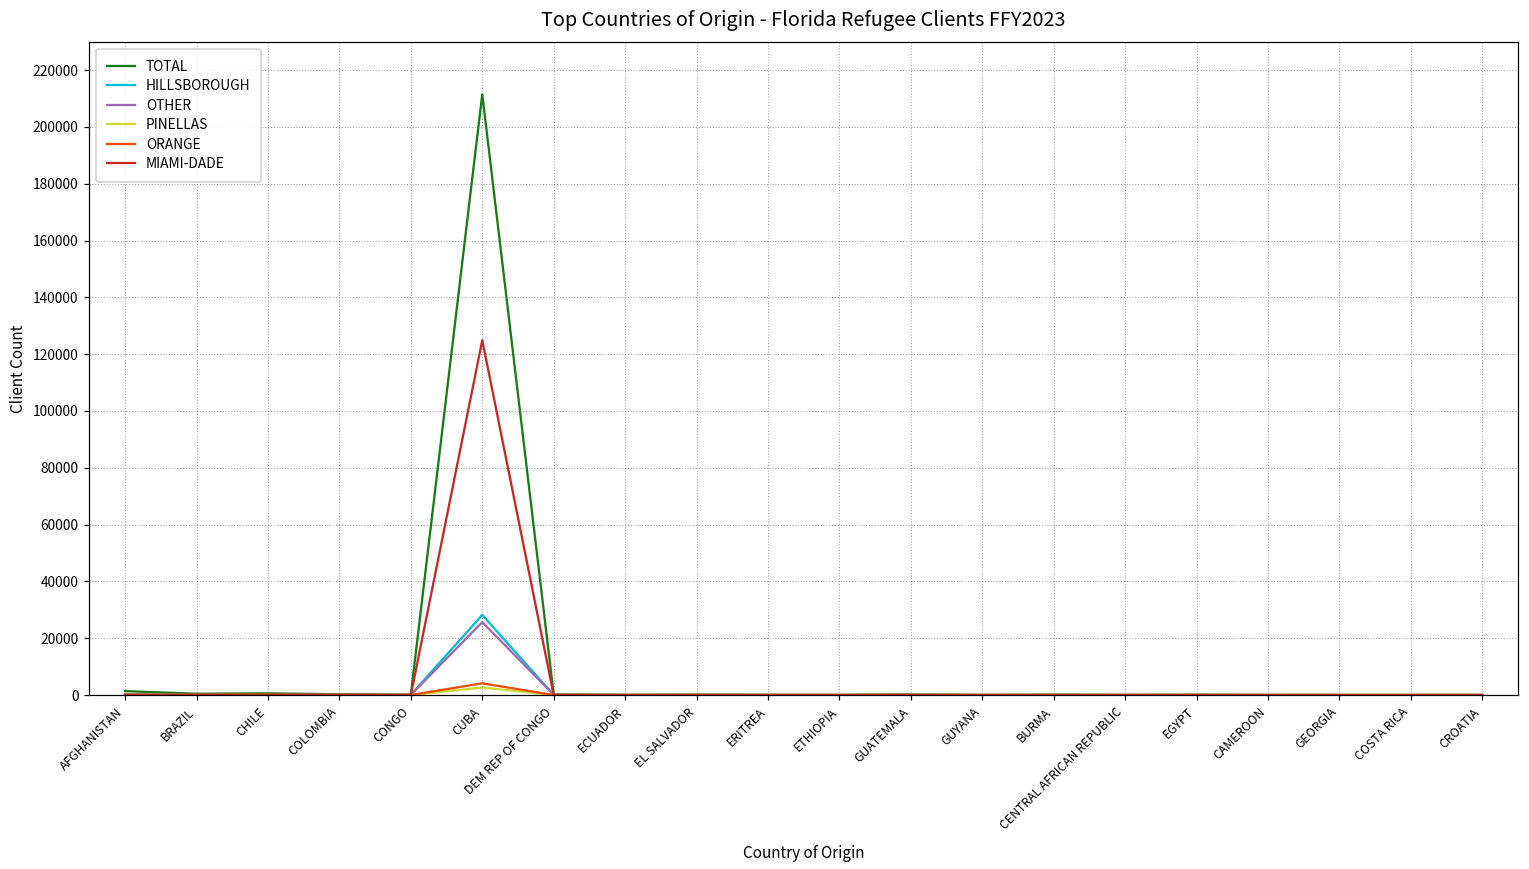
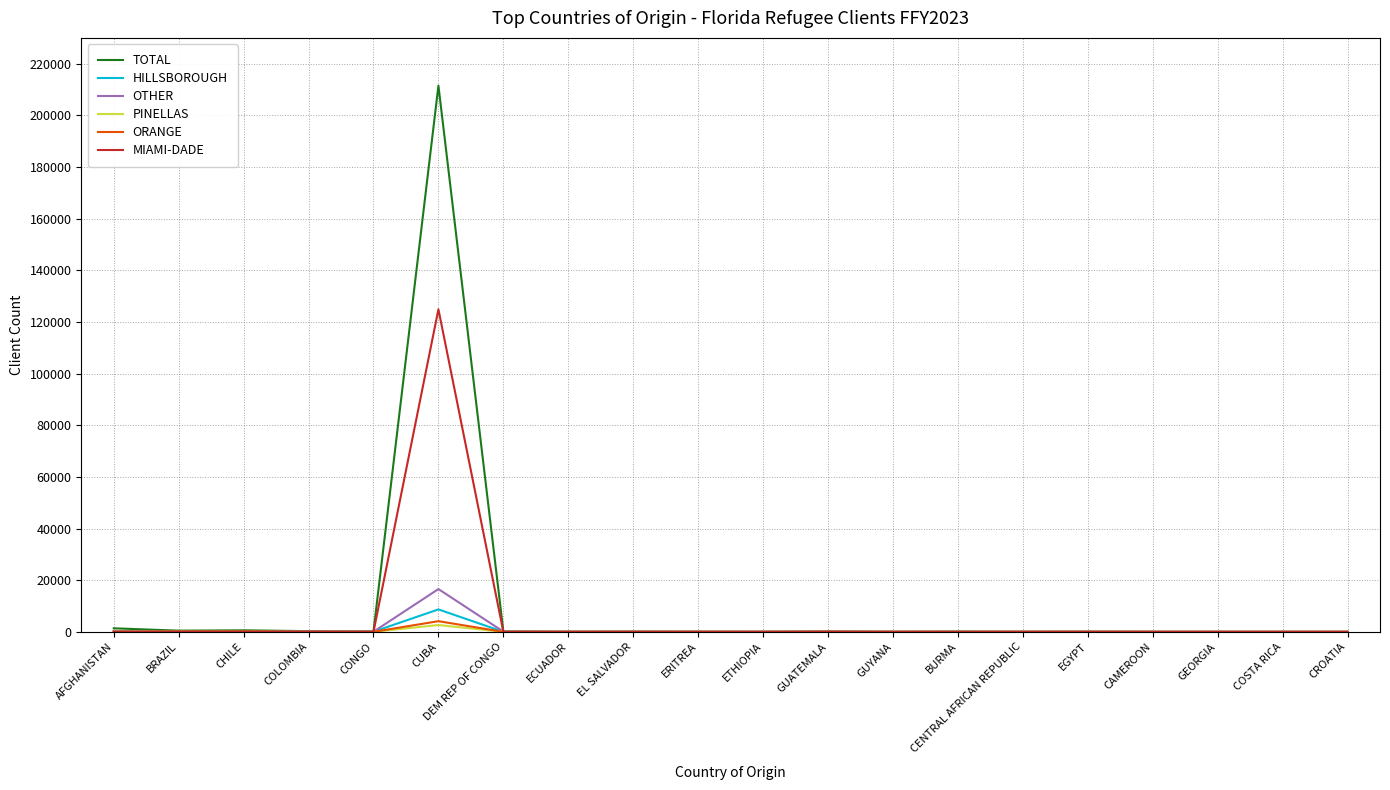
  {
    "TOTAL": {
      "AFGHANISTAN": 1000,
      "CUBA": 212000
    },
    "HILLSBOROUGH": {
-     "CUBA": 28000
+     "CUBA": 9000
    },
    "OTHER": {
-     "CUBA": 26000
+     "CUBA": 17000
    },
    "PINELLAS": {
      "CUBA": 3000
    },
    "ORANGE": {
      "CUBA": 4000
    },
    "MIAMI-DADE": {
      "CUBA": 125000
    }
  }
